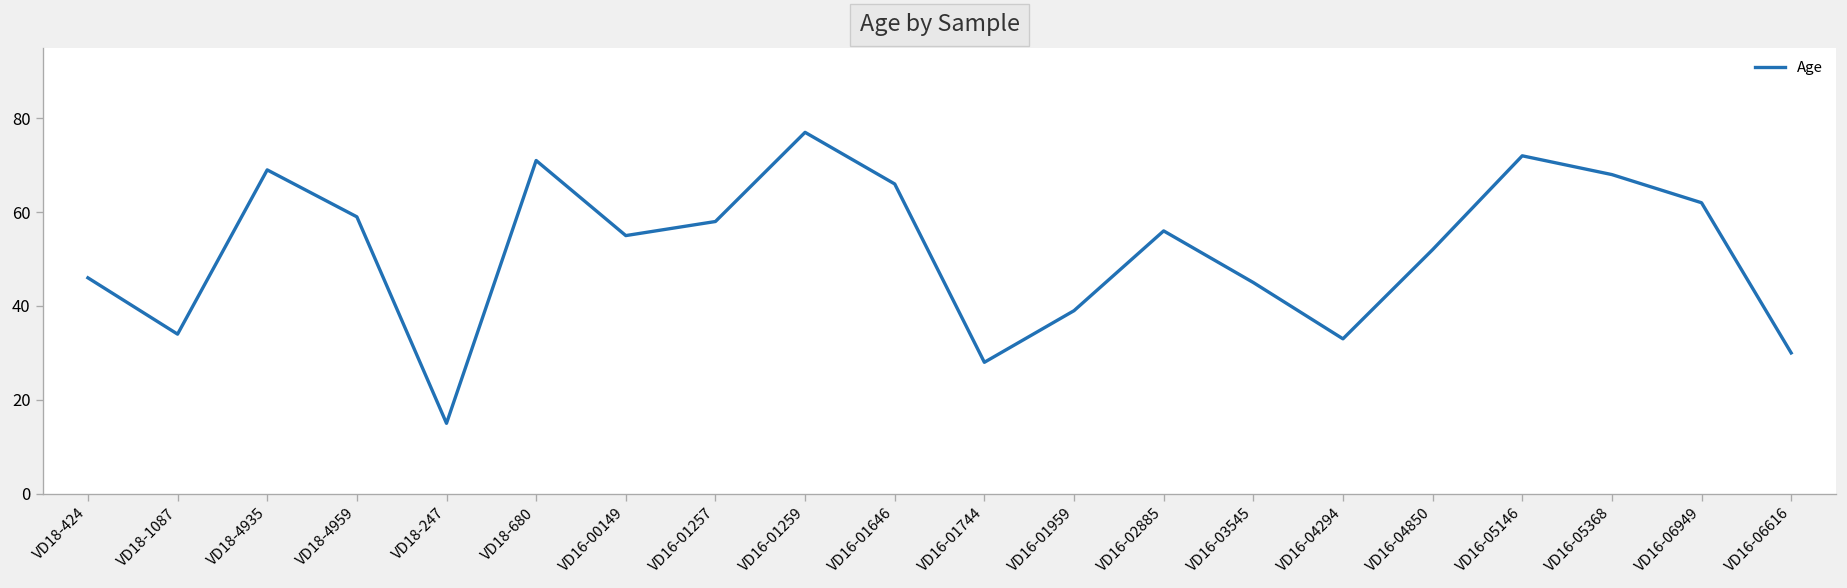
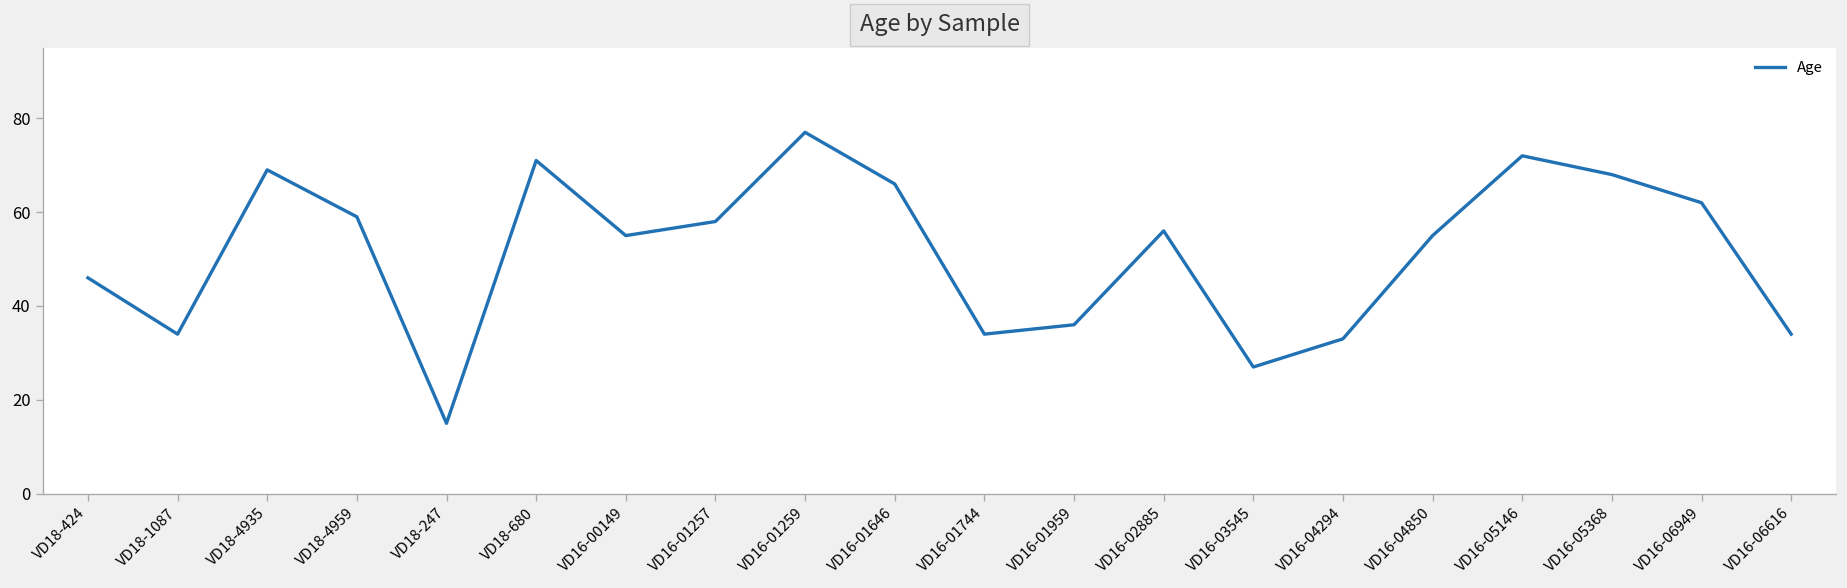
  {
    "VD18-424": 46,
    "VD18-1087": 34,
    "VD18-4935": 69,
    "VD18-4959": 59,
    "VD18-247": 15,
    "VD18-680": 71,
    "VD16-00149": 55,
    "VD16-01257": 58,
    "VD16-01259": 77,
    "VD16-01646": 66,
-   "VD16-01744": 28,
-   "VD16-01959": 39,
+   "VD16-01744": 34,
+   "VD16-01959": 36,
    "VD16-02885": 56,
-   "VD16-03545": 45,
+   "VD16-03545": 27,
    "VD16-04294": 33,
-   "VD16-04850": 52,
+   "VD16-04850": 55,
    "VD16-05146": 72,
    "VD16-05368": 68,
    "VD16-06949": 62,
-   "VD16-06616": 30
+   "VD16-06616": 34
  }
